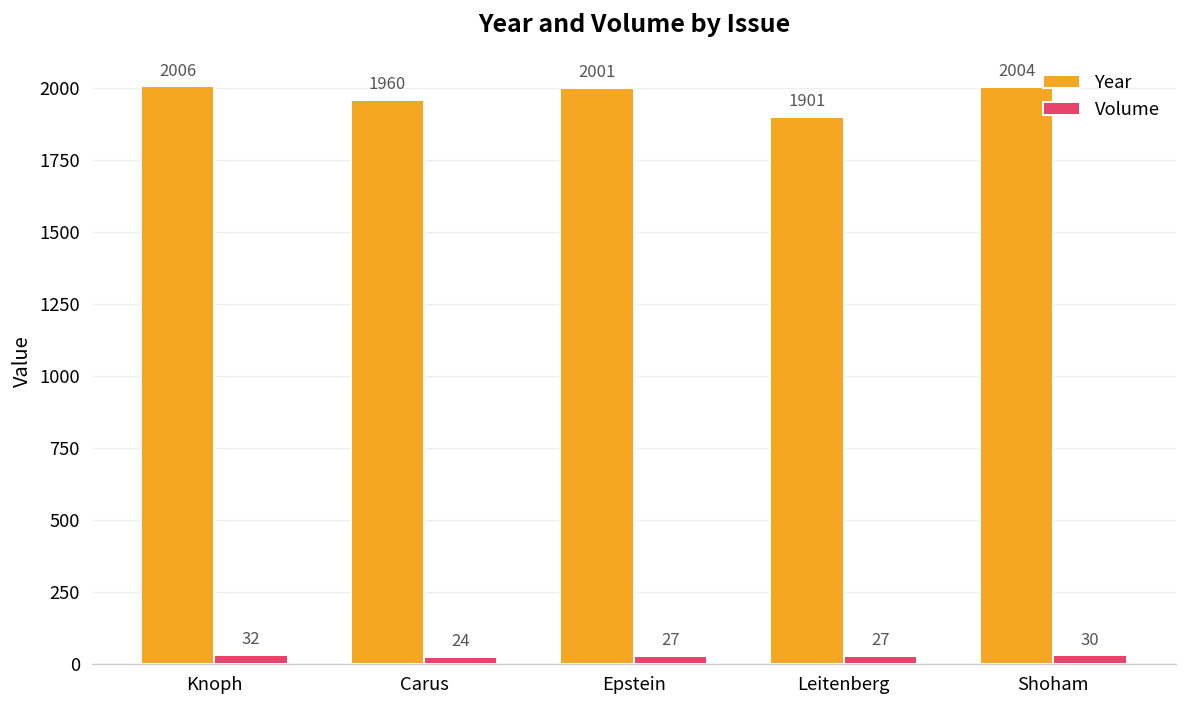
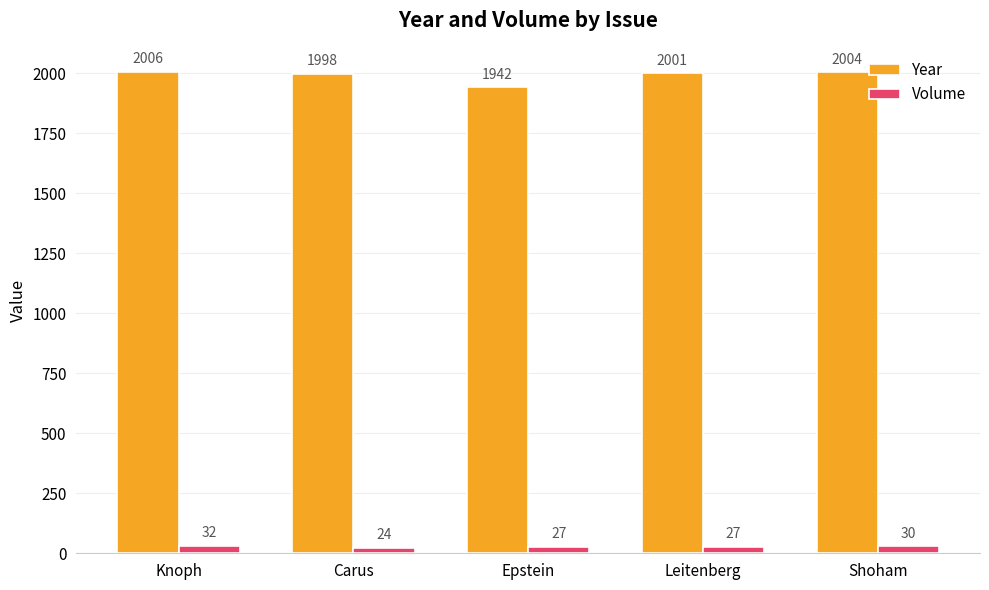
  {
    "Year": {
      "Knoph": 2006,
-     "Carus": 1960,
-     "Epstein": 2001,
-     "Leitenberg": 1901,
+     "Carus": 1998,
+     "Epstein": 1942,
+     "Leitenberg": 2001,
      "Shoham": 2004
    },
    "Volume": {
      "Knoph": 32,
      "Carus": 24,
      "Epstein": 27,
      "Leitenberg": 27,
      "Shoham": 30
    }
  }
